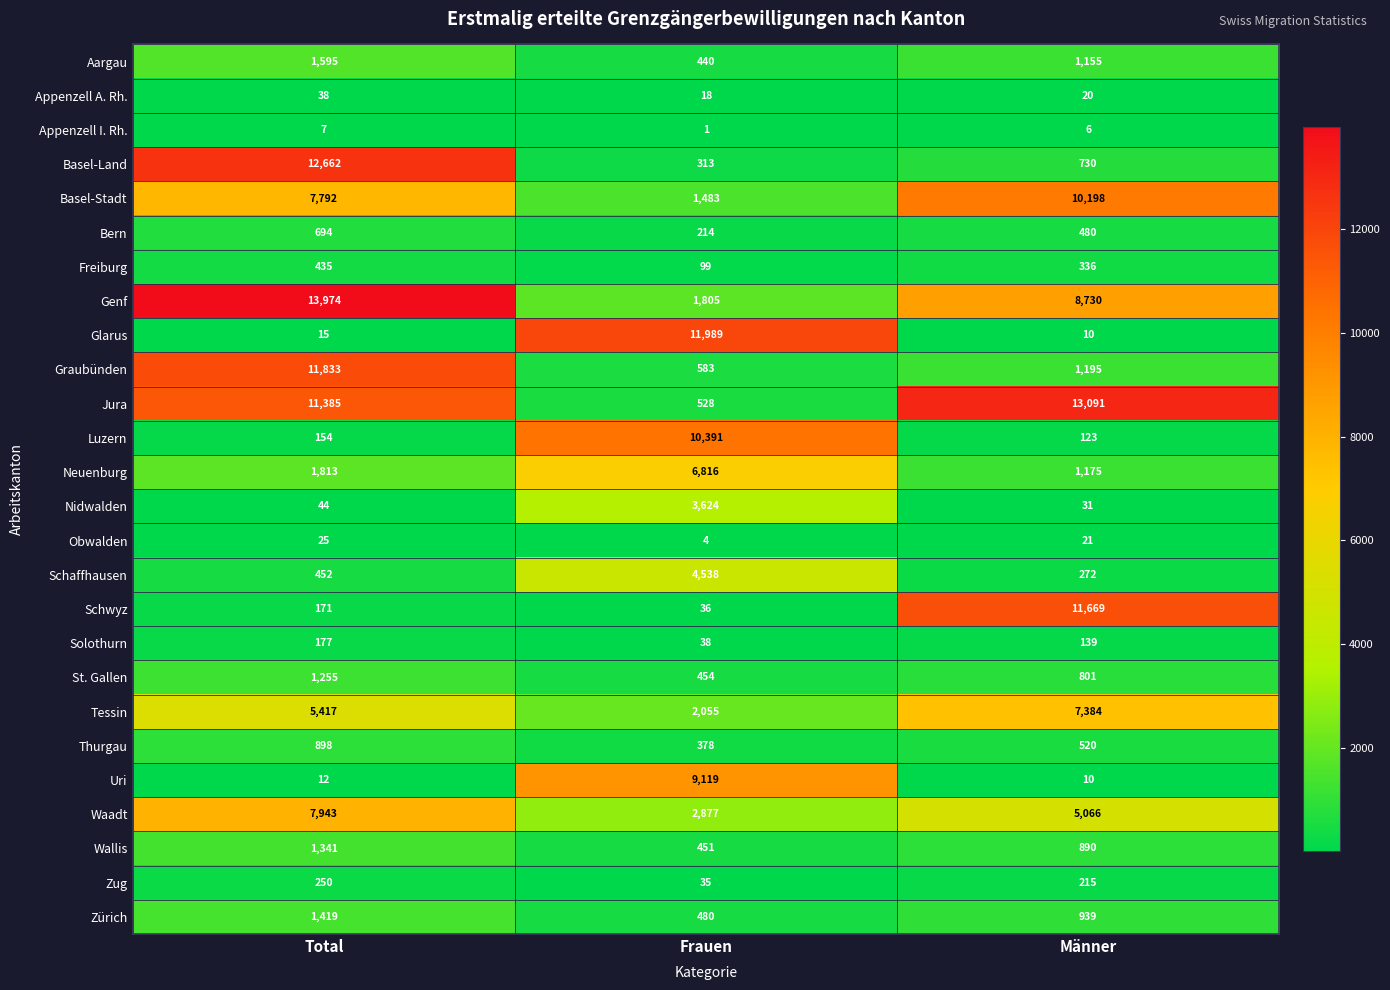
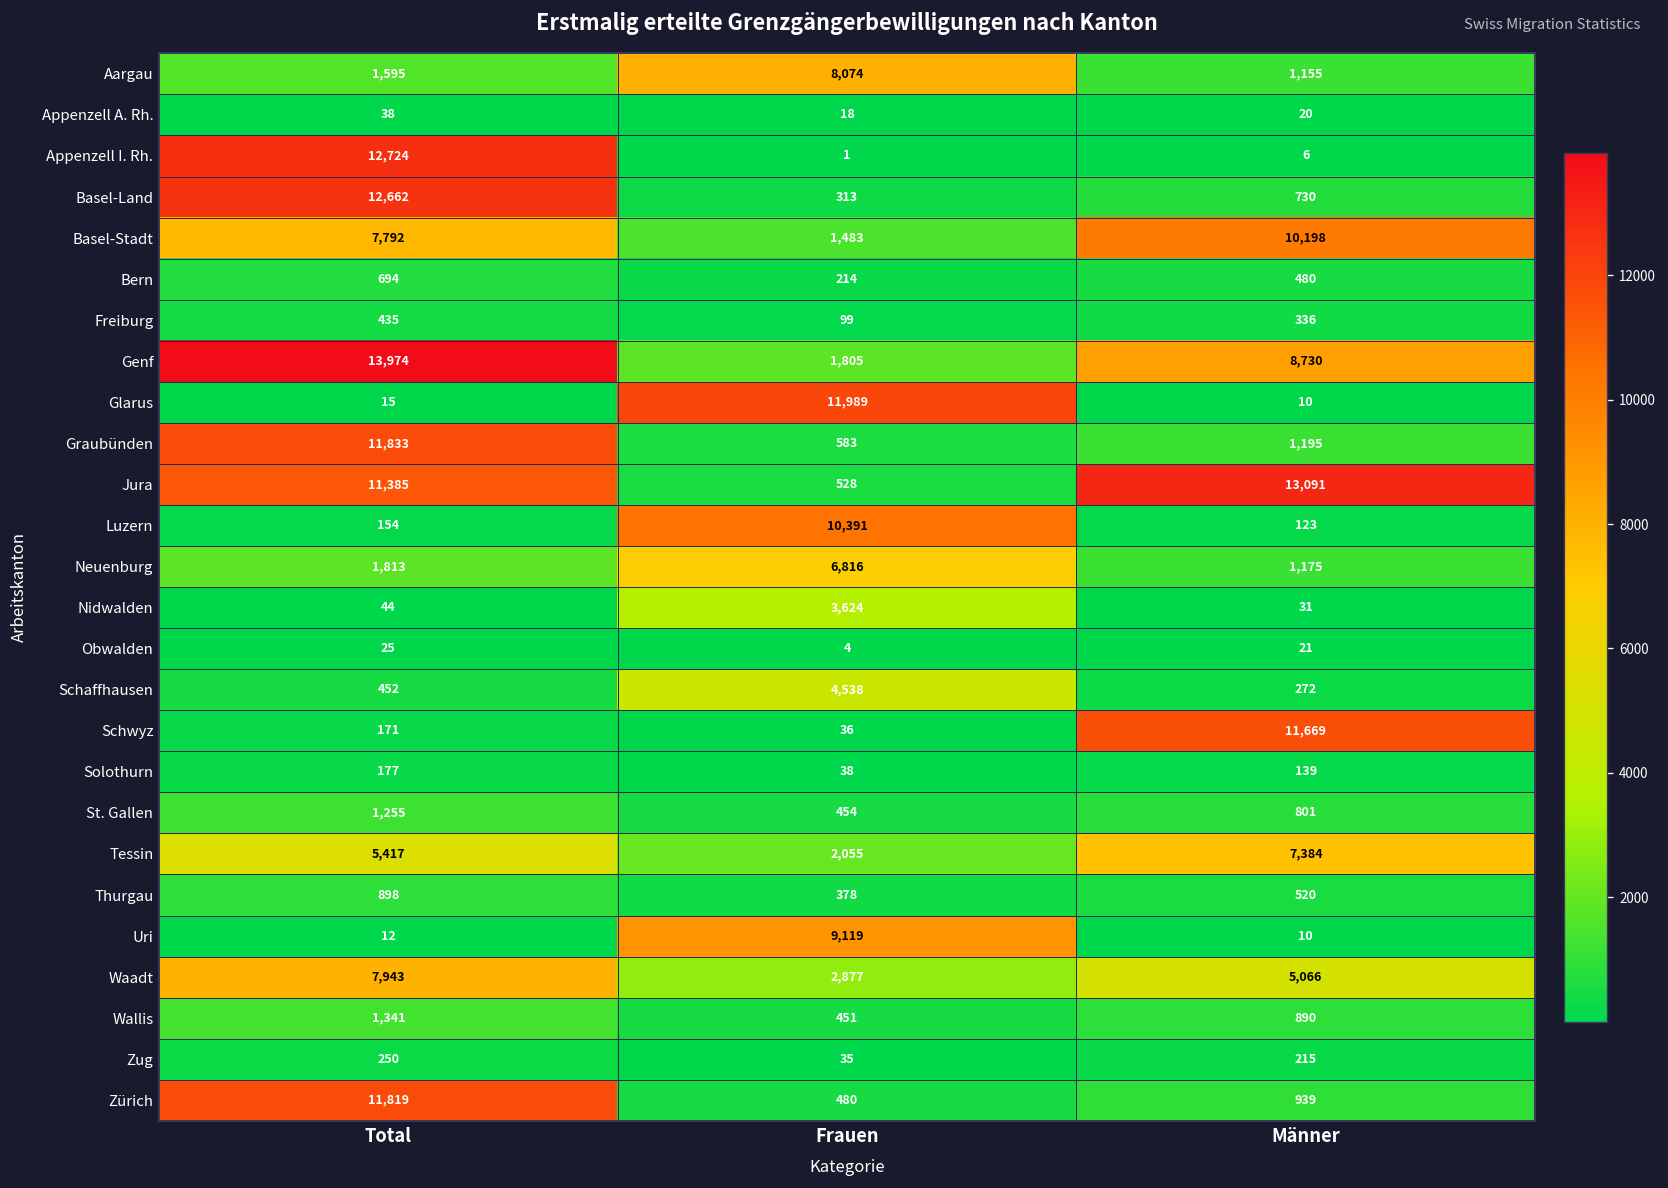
  {
    "Aargau": {
      "Total": "1,595",
-     "Frauen": "440",
+     "Frauen": "8,074",
      "Männer": "1,155"
    },
    "Appenzell A. Rh.": {
      "Total": "38",
      "Frauen": "18",
      "Männer": "20"
    },
    "Appenzell I. Rh.": {
-     "Total": "7",
+     "Total": "12,724",
      "Frauen": "1",
      "Männer": "6"
    },
    "Basel-Land": {
      "Total": "12,662",
      "Frauen": "313",
      "Männer": "730"
    },
    "Basel-Stadt": {
      "Total": "7,792",
      "Frauen": "1,483",
      "Männer": "10,198"
    },
    "Bern": {
      "Total": "694",
      "Frauen": "214",
      "Männer": "480"
    },
    "Freiburg": {
      "Total": "435",
      "Frauen": "99",
      "Männer": "336"
    },
    "Genf": {
      "Total": "13,974",
      "Frauen": "1,805",
      "Männer": "8,730"
    },
    "Glarus": {
      "Total": "15",
      "Frauen": "11,989",
      "Männer": "10"
    },
    "Graubünden": {
      "Total": "11,833",
      "Frauen": "583",
      "Männer": "1,195"
    },
    "Jura": {
      "Total": "11,385",
      "Frauen": "528",
      "Männer": "13,091"
    },
    "Luzern": {
      "Total": "154",
      "Frauen": "10,391",
      "Männer": "123"
    },
    "Neuenburg": {
      "Total": "1,813",
      "Frauen": "6,816",
      "Männer": "1,175"
    },
    "Nidwalden": {
      "Total": "44",
      "Frauen": "3,624",
      "Männer": "31"
    },
    "Obwalden": {
      "Total": "25",
      "Frauen": "4",
      "Männer": "21"
    },
    "Schaffhausen": {
      "Total": "452",
      "Frauen": "4,538",
      "Männer": "272"
    },
    "Schwyz": {
      "Total": "171",
      "Frauen": "36",
      "Männer": "11,669"
    },
    "Solothurn": {
      "Total": "177",
      "Frauen": "38",
      "Männer": "139"
    },
    "St. Gallen": {
      "Total": "1,255",
      "Frauen": "454",
      "Männer": "801"
    },
    "Tessin": {
      "Total": "5,417",
      "Frauen": "2,055",
      "Männer": "7,384"
    },
    "Thurgau": {
      "Total": "898",
      "Frauen": "378",
      "Männer": "520"
    },
    "Uri": {
      "Total": "12",
      "Frauen": "9,119",
      "Männer": "10"
    },
    "Waadt": {
      "Total": "7,943",
      "Frauen": "2,877",
      "Männer": "5,066"
    },
    "Wallis": {
      "Total": "1,341",
      "Frauen": "451",
      "Männer": "890"
    },
    "Zug": {
      "Total": "250",
      "Frauen": "35",
      "Männer": "215"
    },
    "Zürich": {
-     "Total": "1,419",
+     "Total": "11,819",
      "Frauen": "480",
      "Männer": "939"
    }
  }
